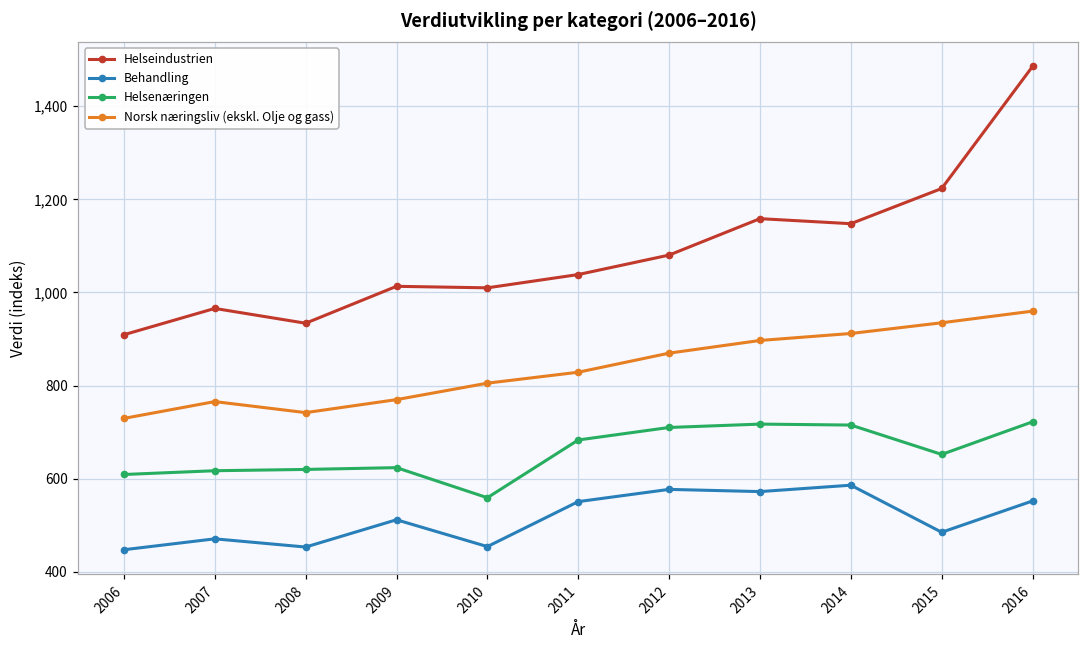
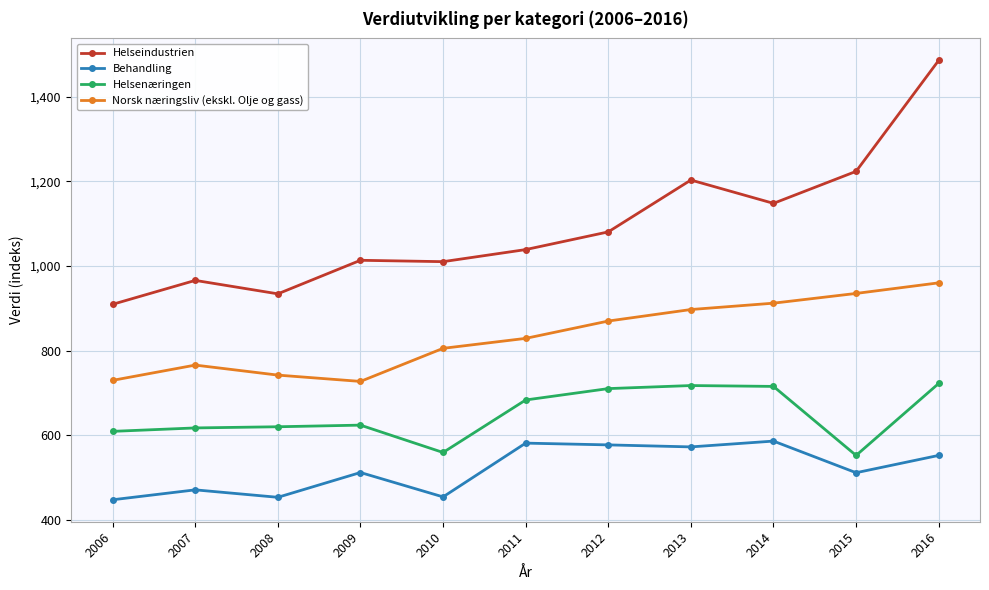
  {
    "Helseindustrien": {
      "2006": "910",
      "2007": "970",
      "2008": "930",
      "2009": "1,010",
      "2010": "1,010",
      "2011": "1,040",
      "2012": "1,080",
-     "2013": "1,160",
+     "2013": "1,200",
      "2014": "1,150",
      "2015": "1,220",
      "2016": "1,490"
    },
    "Behandling": {
      "2006": "450",
      "2007": "470",
      "2008": "450",
      "2009": "510",
      "2010": "450",
-     "2011": "550",
+     "2011": "580",
      "2012": "580",
      "2013": "570",
      "2014": "590",
-     "2015": "490",
+     "2015": "510",
      "2016": "550"
    },
    "Helsenæringen": {
      "2006": "610",
      "2007": "620",
      "2008": "620",
      "2009": "620",
      "2010": "560",
      "2011": "680",
      "2012": "710",
      "2013": "720",
      "2014": "720",
-     "2015": "650",
+     "2015": "550",
      "2016": "720"
    },
    "Norsk næringsliv (ekskl. Olje og gass)": {
      "2006": "730",
      "2007": "770",
      "2008": "740",
-     "2009": "770",
+     "2009": "730",
      "2010": "810",
      "2011": "830",
      "2012": "870",
      "2013": "900",
      "2014": "910",
      "2015": "940",
      "2016": "960"
    }
  }
